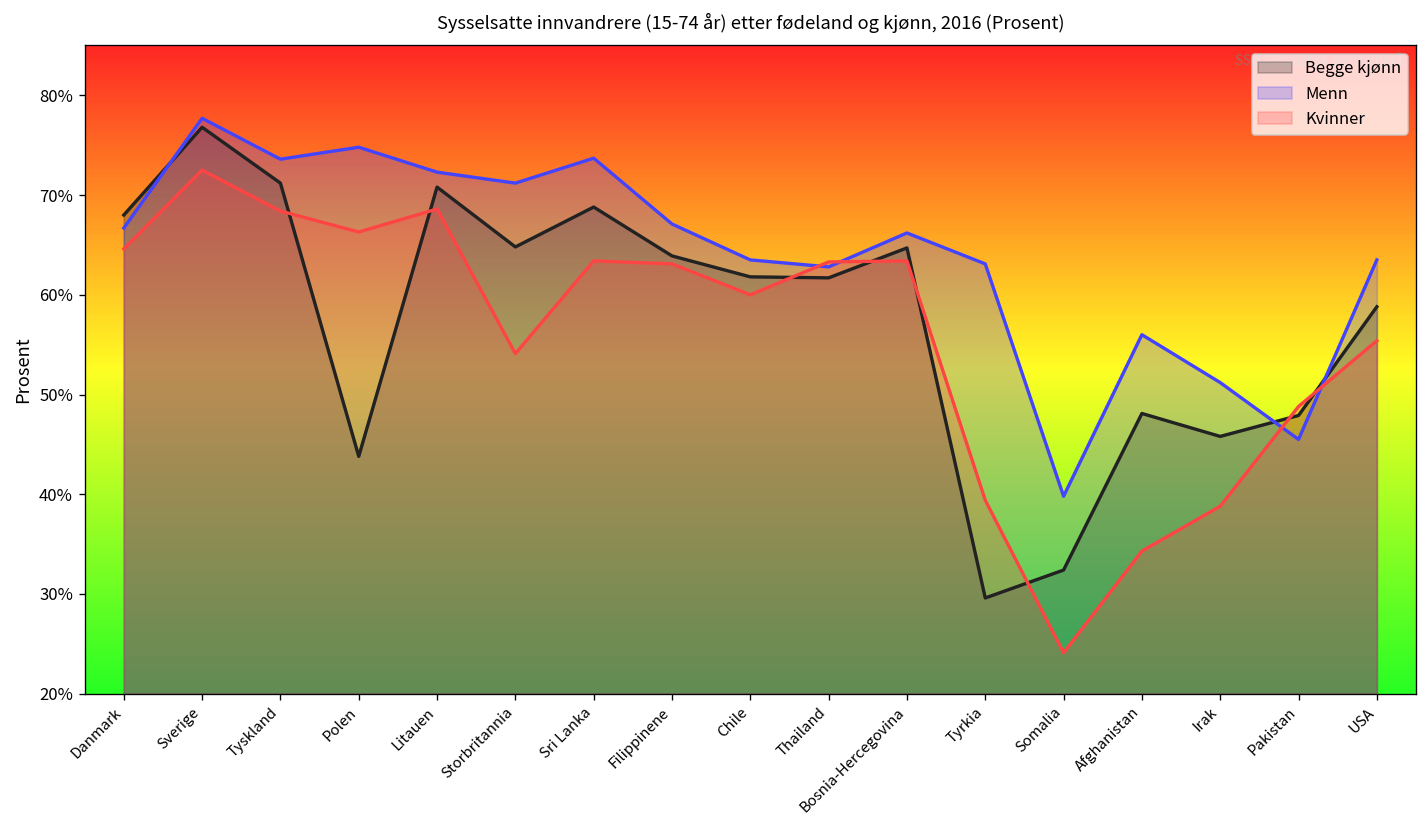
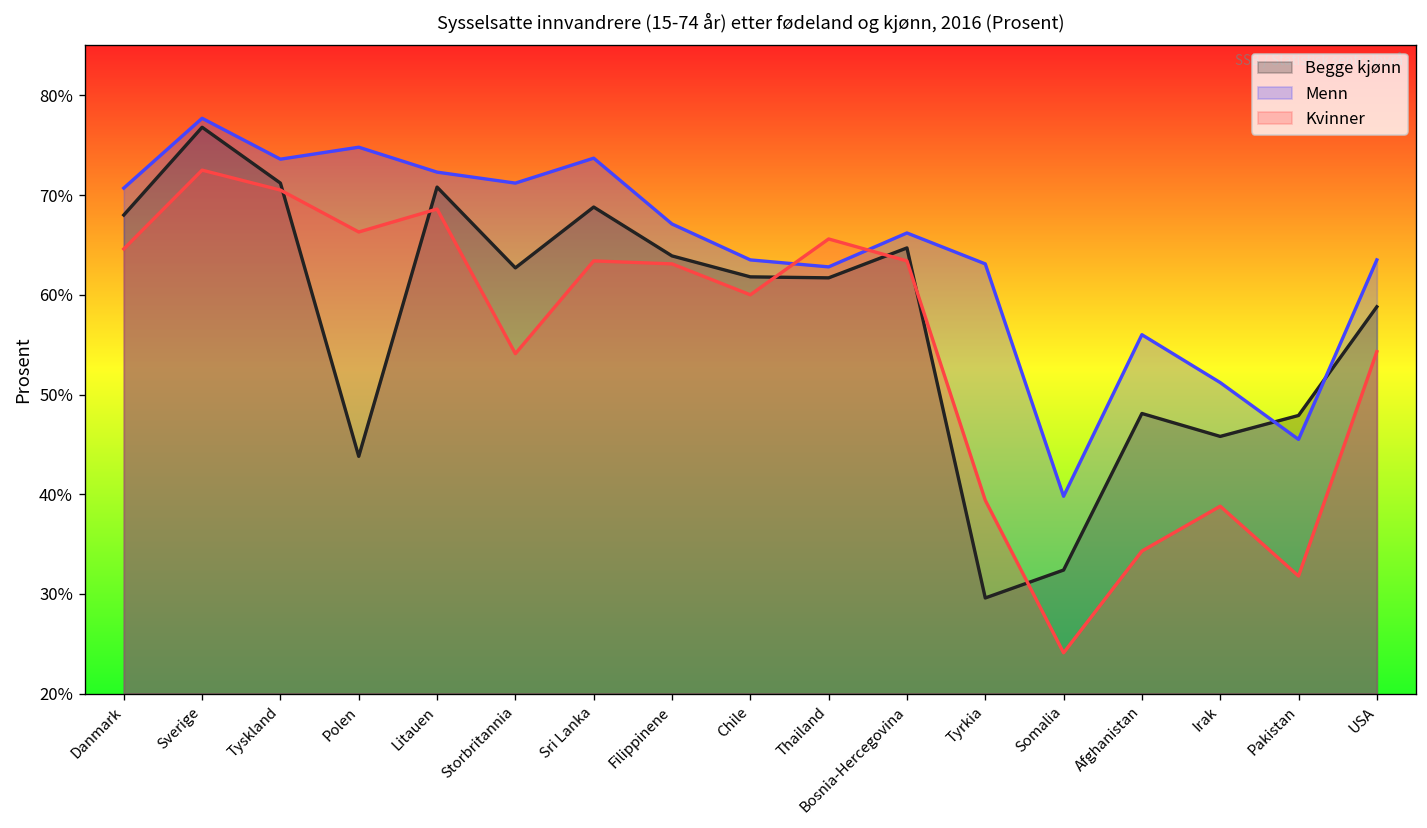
  {
    "Begge kjønn": {
      "Danmark": "68%",
      "Sverige": "77%",
      "Tyskland": "71%",
      "Polen": "44%",
      "Litauen": "71%",
-     "Storbritannia": "65%",
+     "Storbritannia": "63%",
      "Sri Lanka": "69%",
      "Filippinene": "64%",
      "Chile": "62%",
      "Thailand": "62%",
      "Bosnia-Hercegovina": "65%",
      "Tyrkia": "30%",
      "Somalia": "32%",
      "Afghanistan": "48%",
      "Irak": "46%",
      "Pakistan": "48%",
      "USA": "59%"
    },
    "Menn": {
-     "Danmark": "67%",
+     "Danmark": "71%",
      "Sverige": "78%",
      "Tyskland": "74%",
      "Polen": "75%",
      "Litauen": "72%",
      "Storbritannia": "71%",
      "Sri Lanka": "74%",
      "Filippinene": "67%",
      "Chile": "64%",
      "Thailand": "63%",
      "Bosnia-Hercegovina": "66%",
      "Tyrkia": "63%",
      "Somalia": "40%",
      "Afghanistan": "56%",
      "Irak": "51%",
      "Pakistan": "46%",
      "USA": "64%"
    },
    "Kvinner": {
      "Danmark": "65%",
      "Sverige": "73%",
-     "Tyskland": "68%",
+     "Tyskland": "71%",
      "Polen": "66%",
      "Litauen": "69%",
      "Storbritannia": "54%",
      "Sri Lanka": "63%",
      "Filippinene": "63%",
      "Chile": "60%",
-     "Thailand": "63%",
+     "Thailand": "66%",
      "Bosnia-Hercegovina": "63%",
      "Tyrkia": "39%",
      "Somalia": "24%",
      "Afghanistan": "34%",
      "Irak": "39%",
-     "Pakistan": "49%",
-     "USA": "55%"
+     "Pakistan": "32%",
+     "USA": "54%"
    }
  }
